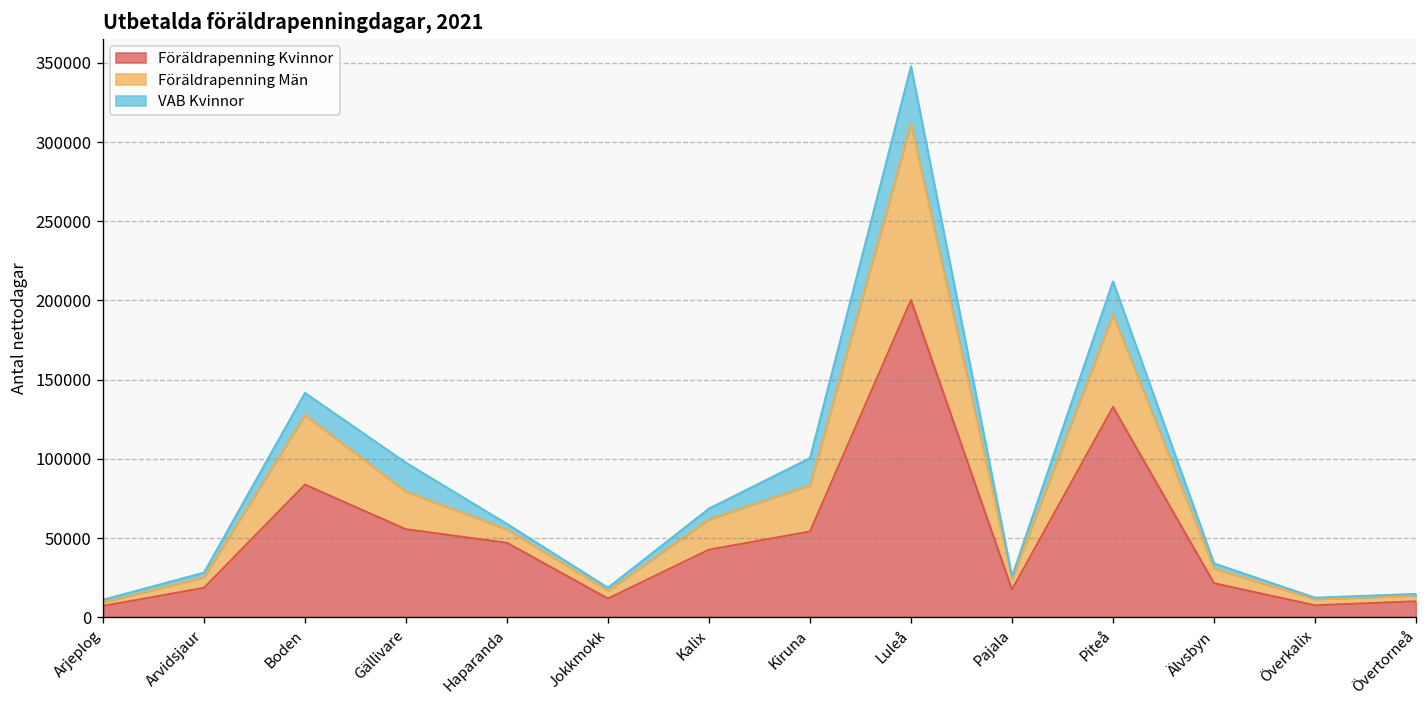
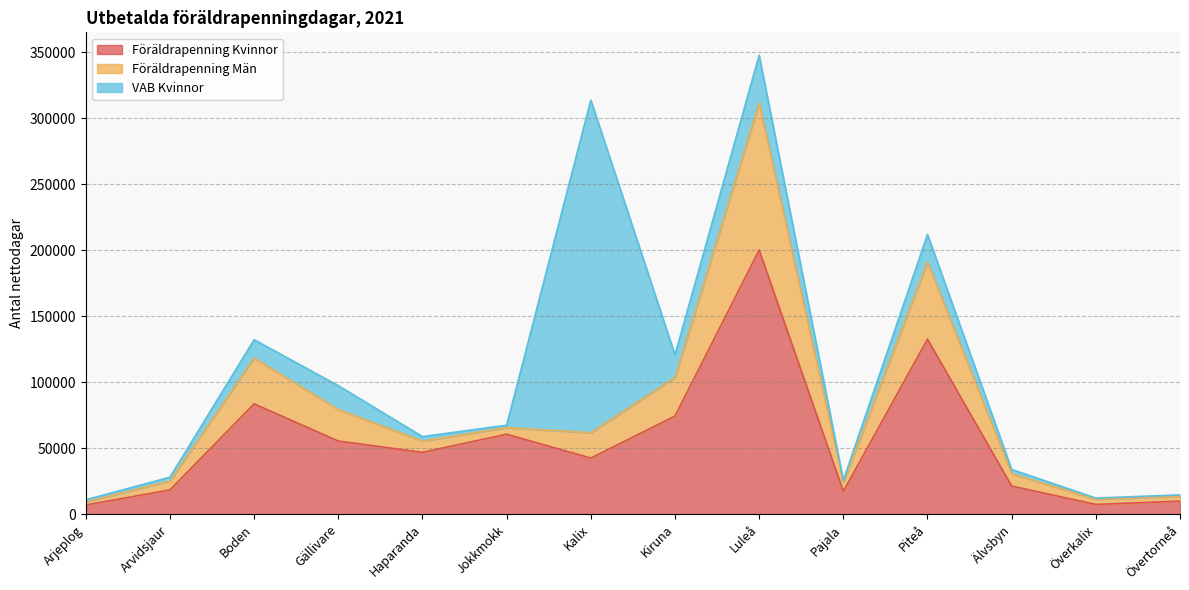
  {
    "Föräldrapenning Kvinnor": {
      "Arjeplog": 7000,
      "Arvidsjaur": 19000,
      "Boden": 84000,
      "Gällivare": 56000,
      "Haparanda": 47000,
-     "Jokkmokk": 12000,
+     "Jokkmokk": 61000,
      "Kalix": 43000,
-     "Kiruna": 54000,
+     "Kiruna": 74000,
      "Luleå": 200000,
      "Pajala": 17000,
      "Piteå": 133000,
      "Älvsbyn": 21000,
      "Överkalix": 8000,
      "Övertorneå": 10000
    },
    "Föräldrapenning Män": {
      "Arvidsjaur": 7000,
-     "Boden": 44000,
+     "Boden": 35000,
      "Gällivare": 24000,
      "Haparanda": 8000,
      "Kalix": 19000,
      "Kiruna": 29000,
      "Luleå": 111000,
      "Piteå": 58000,
      "Älvsbyn": 9000
    },
    "VAB Kvinnor": {
      "Arvidsjaur": 3000,
      "Boden": 14000,
      "Gällivare": 18000,
      "Haparanda": 3000,
-     "Kalix": 7000,
+     "Kalix": 252000,
      "Kiruna": 17000,
      "Luleå": 36000,
      "Piteå": 21000,
      "Älvsbyn": 3000
    }
  }
